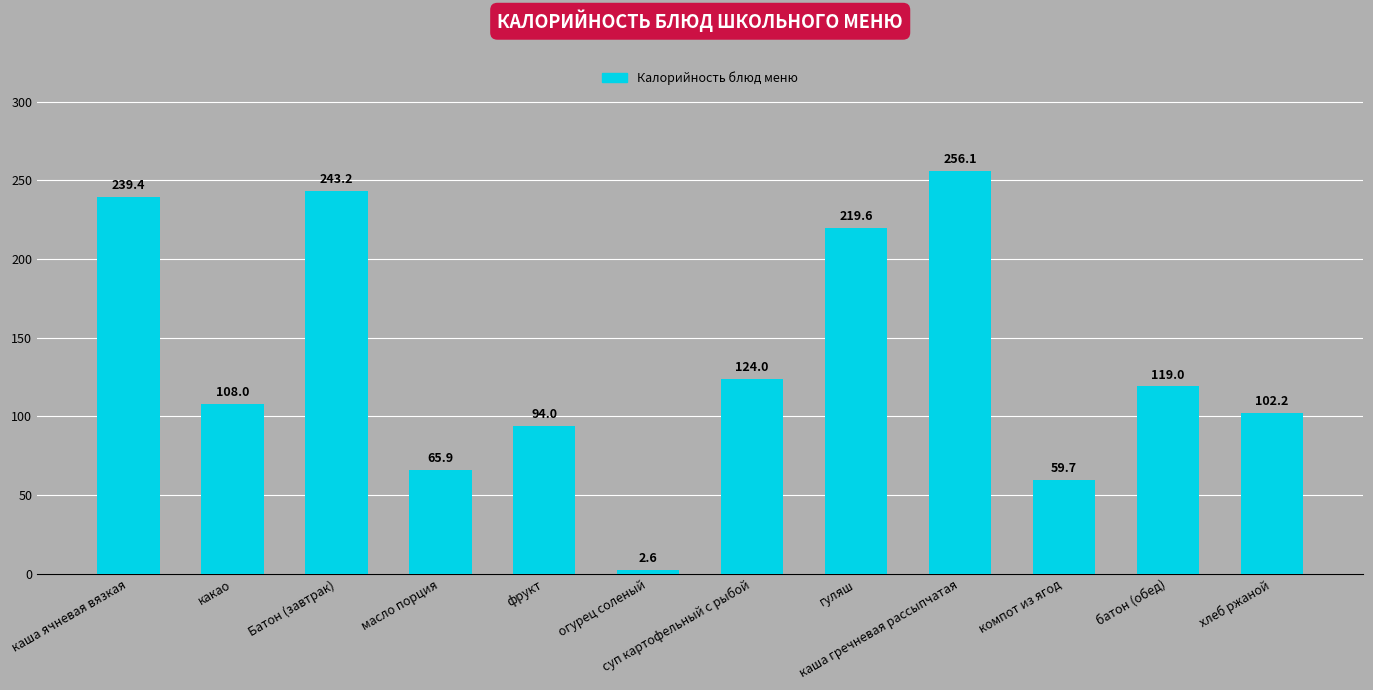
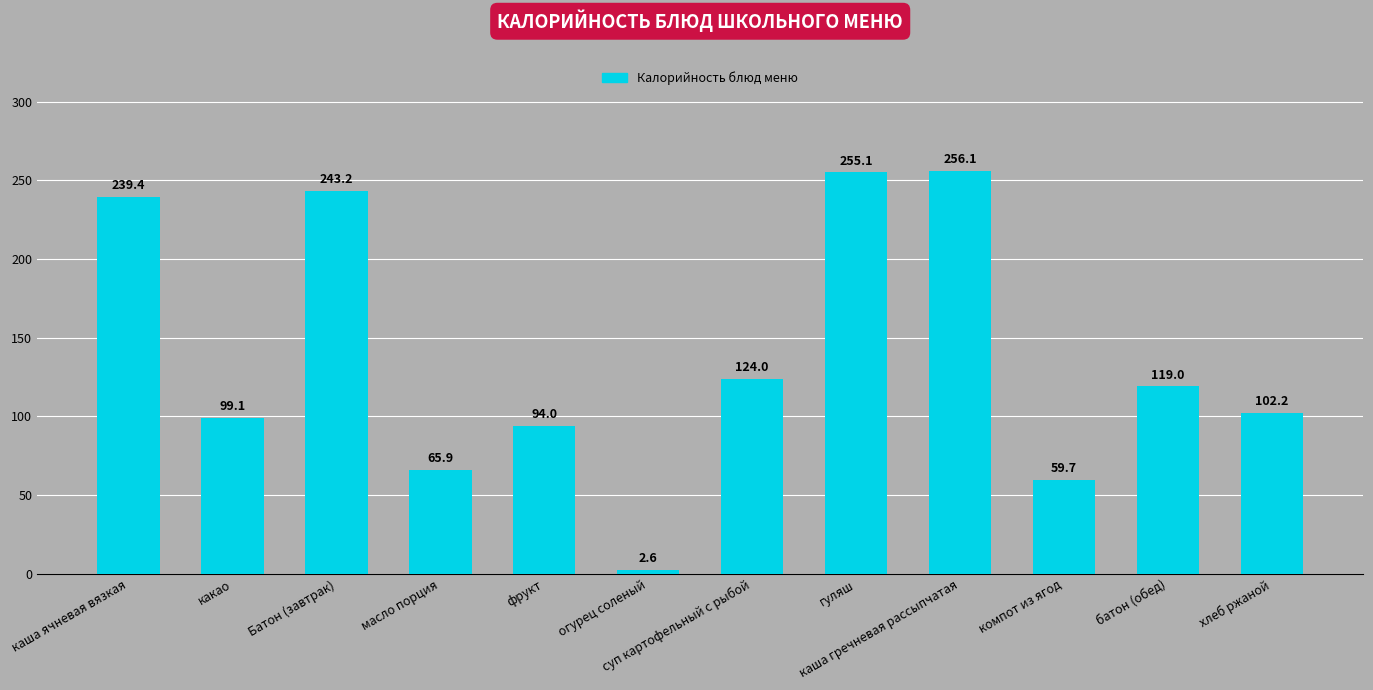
  {
    "каша ячневая вязкая": 239.4,
-   "какао": 108.0,
+   "какао": 99.1,
    "Батон (завтрак)": 243.2,
    "масло порция": 65.9,
    "фрукт": 94.0,
    "огурец соленый": 2.6,
    "суп картофельный с рыбой": 124.0,
-   "гуляш": 219.6,
+   "гуляш": 255.1,
    "каша гречневая рассыпчатая": 256.1,
    "компот из ягод": 59.7,
    "батон (обед)": 119.0,
    "хлеб ржаной": 102.2
  }
